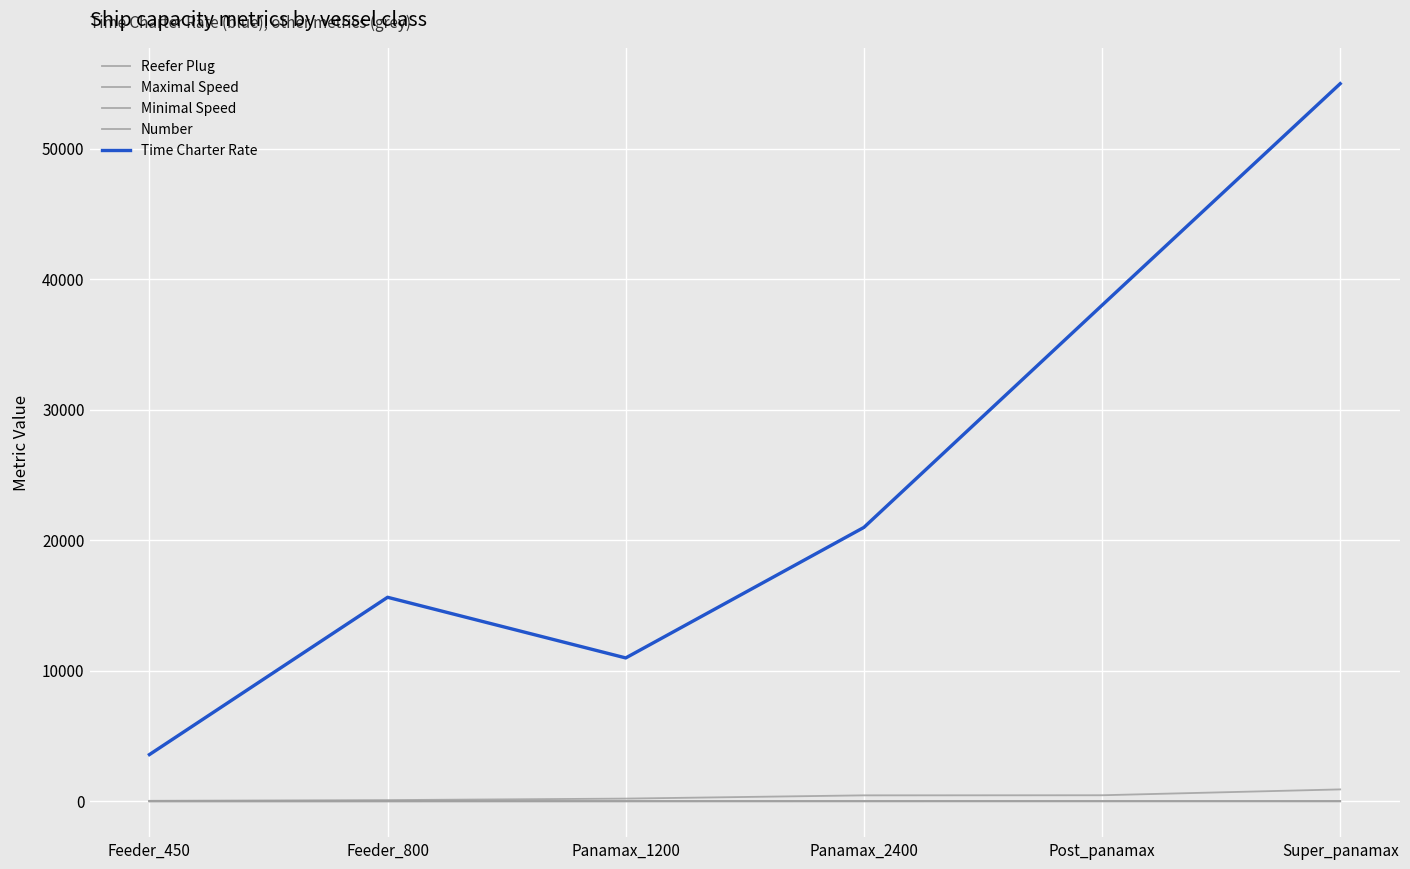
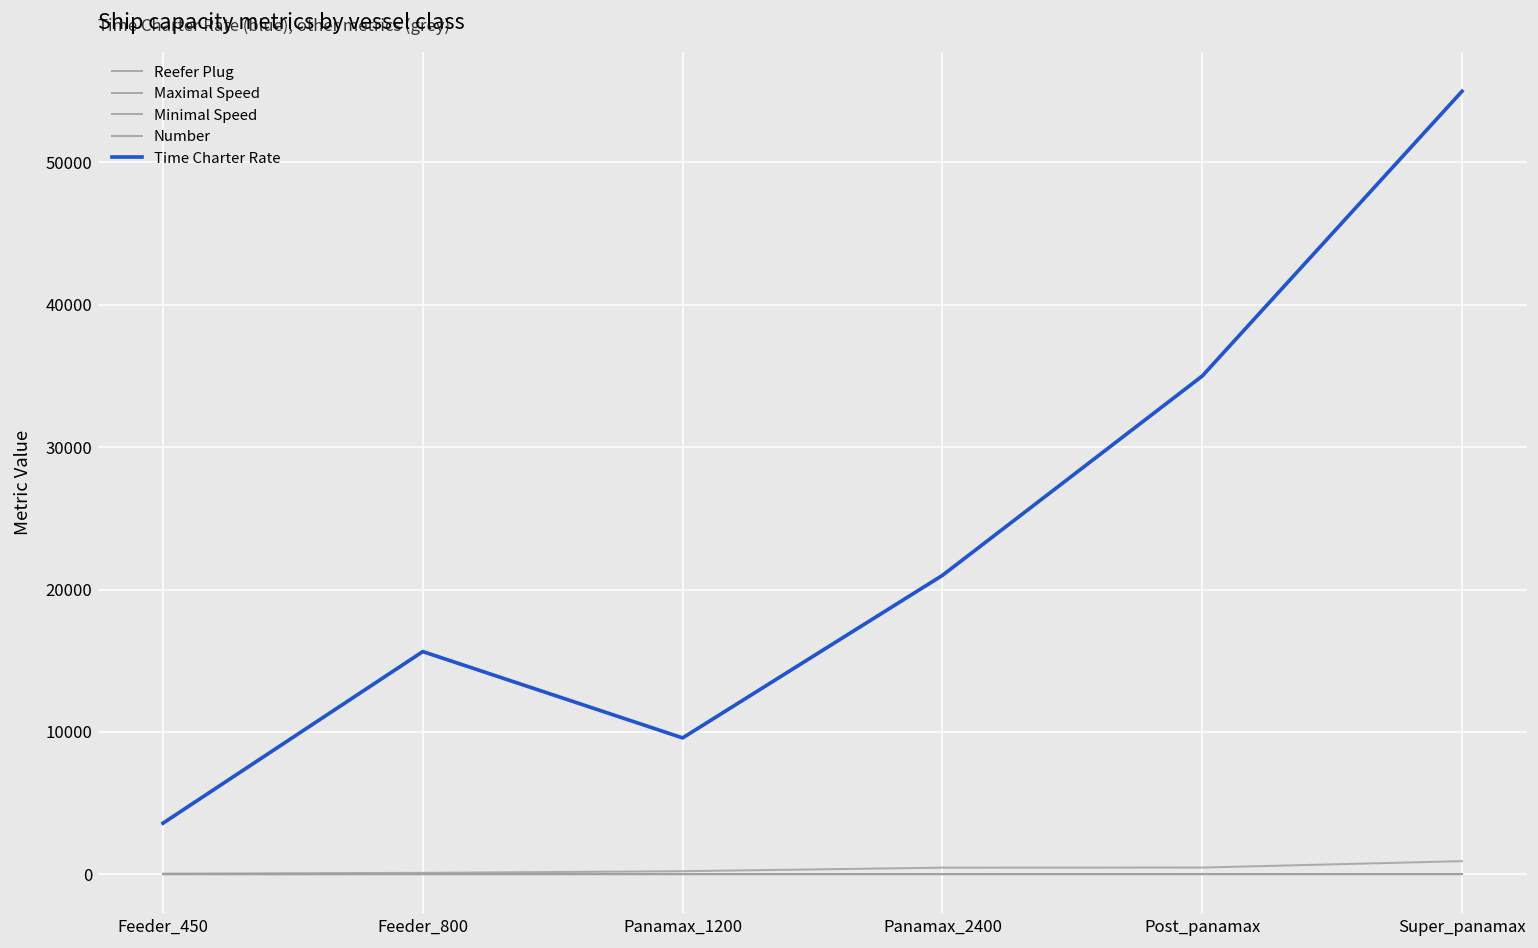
  {
    "Time Charter Rate": {
      "Feeder_450": 3600,
      "Feeder_800": 15600,
-     "Panamax_1200": 11000,
+     "Panamax_1200": 9600,
      "Panamax_2400": 21000,
-     "Post_panamax": 38000,
+     "Post_panamax": 35000,
      "Super_panamax": 55000
    }
  }
